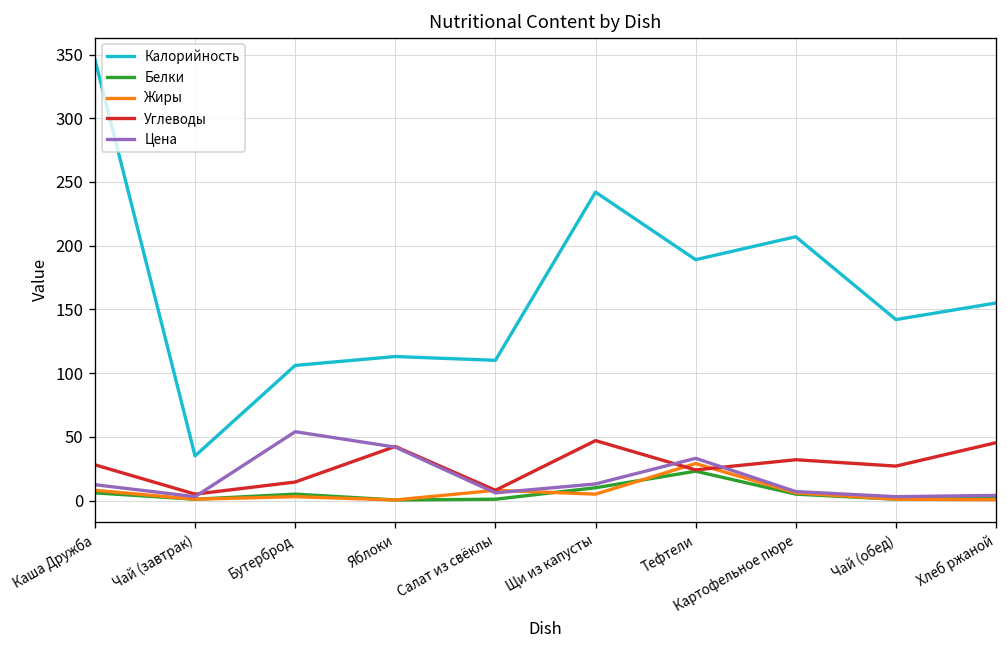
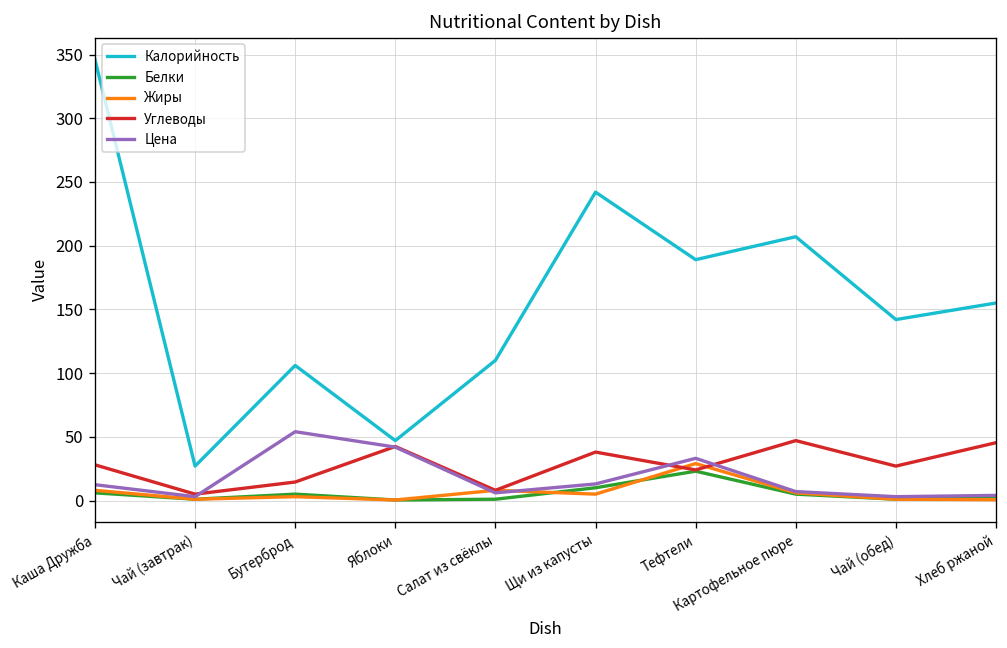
  {
    "Калорийность": {
      "Каша Дружба": 346,
-     "Чай (завтрак)": 35,
+     "Чай (завтрак)": 27,
      "Бутерброд": 106,
-     "Яблоки": 113,
+     "Яблоки": 47,
      "Салат из свёклы": 110,
      "Щи из капусты": 242,
      "Тефтели": 189,
      "Картофельное пюре": 207,
      "Чай (обед)": 142,
      "Хлеб ржаной": 155
    },
    "Белки": {
      "Салат из свёклы": 1,
      "Щи из капусты": 10
    },
    "Жиры": {
      "Щи из капусты": 5,
      "Тефтели": 29,
      "Хлеб ржаной": 1
    },
    "Углеводы": {
      "Каша Дружба": 28,
      "Бутерброд": 15,
-     "Щи из капусты": 47,
-     "Картофельное пюре": 32,
+     "Щи из капусты": 38,
+     "Картофельное пюре": 47,
      "Чай (обед)": 27,
      "Хлеб ржаной": 45
    },
    "Цена": {
      "Каша Дружба": 12,
      "Бутерброд": 54,
      "Щи из капусты": 13,
      "Тефтели": 33
    }
  }
